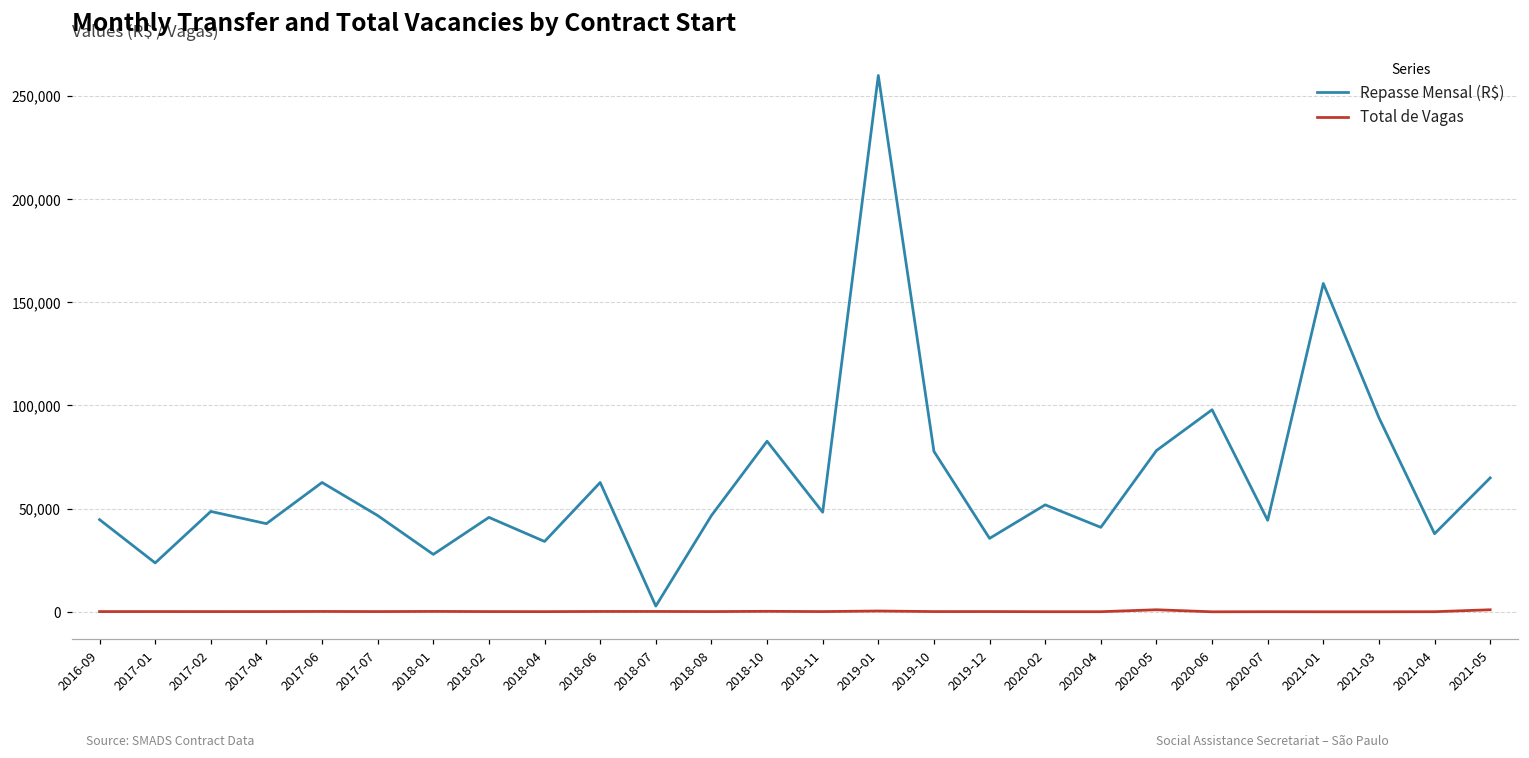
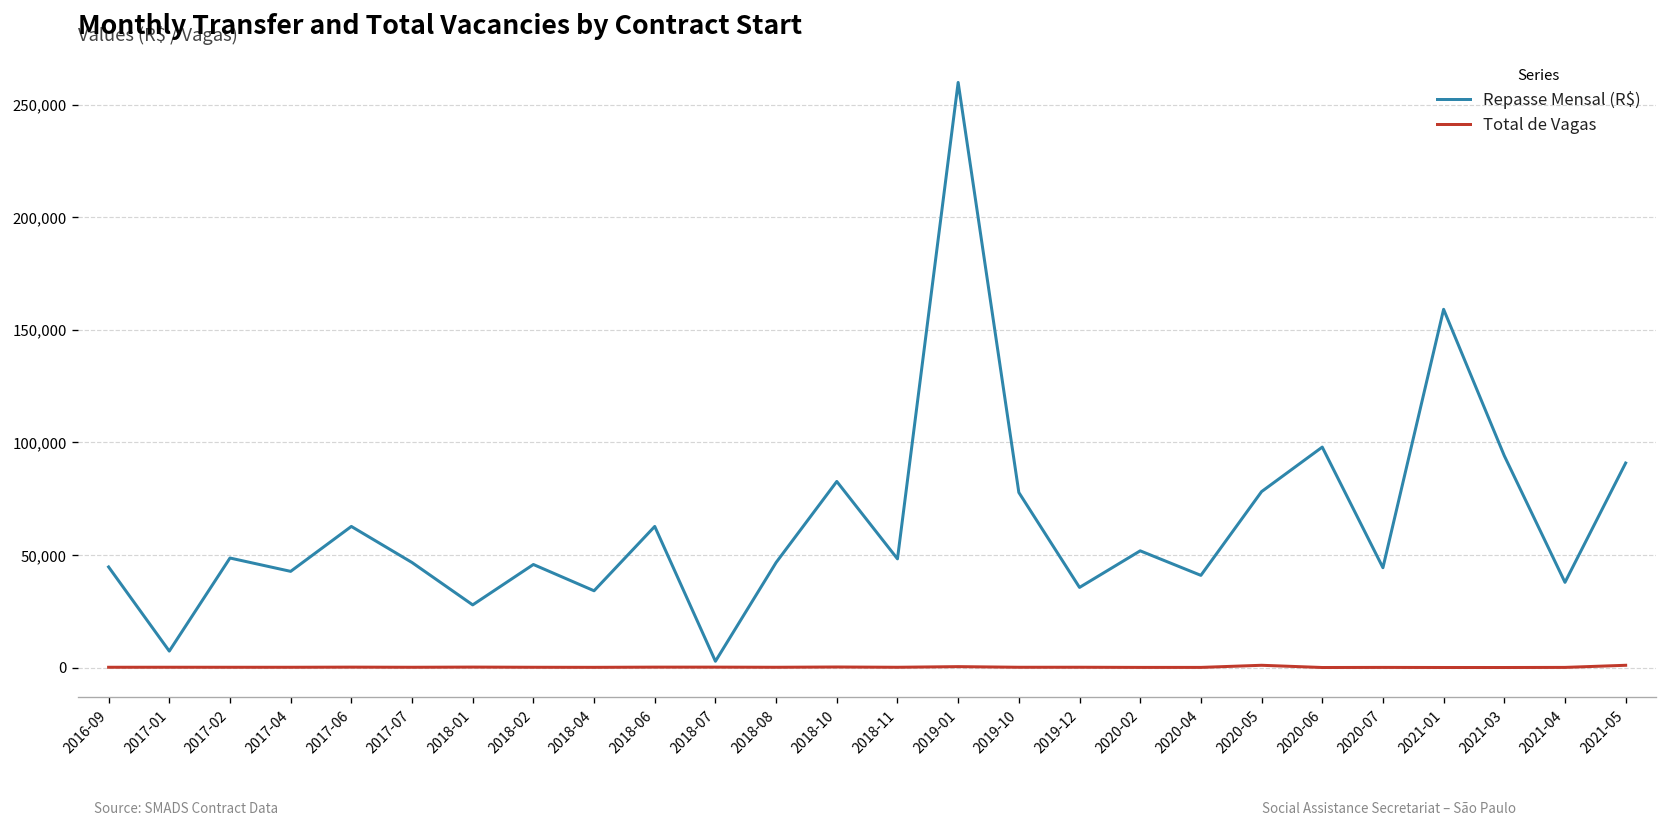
  {
    "Repasse Mensal (R$)": {
      "2016-09": "45,000",
-     "2017-01": "24,000",
+     "2017-01": "7,000",
      "2017-02": "49,000",
      "2017-04": "43,000",
      "2017-06": "63,000",
      "2017-07": "47,000",
      "2018-01": "28,000",
      "2018-02": "46,000",
      "2018-04": "34,000",
      "2018-06": "63,000",
      "2018-07": "3,000",
      "2018-08": "47,000",
      "2018-10": "83,000",
      "2018-11": "48,000",
      "2019-01": "260,000",
      "2019-10": "78,000",
      "2019-12": "36,000",
      "2020-02": "52,000",
      "2020-04": "41,000",
      "2020-05": "78,000",
      "2020-06": "98,000",
      "2020-07": "44,000",
      "2021-01": "159,000",
      "2021-03": "94,000",
      "2021-04": "38,000",
-     "2021-05": "65,000"
+     "2021-05": "91,000"
    },
    "Total de Vagas": {
      "2016-09": "0",
      "2017-01": "0",
      "2017-02": "0",
      "2017-04": "0",
      "2017-06": "0",
      "2017-07": "0",
      "2018-01": "0",
      "2018-02": "0",
      "2018-04": "0",
      "2018-06": "0",
      "2018-07": "0",
      "2018-08": "0",
      "2018-10": "0",
      "2018-11": "0",
      "2019-01": "0",
      "2019-10": "0",
      "2019-12": "0",
      "2020-02": "0",
      "2020-04": "0",
      "2020-05": "1,000",
      "2020-06": "0",
      "2020-07": "0",
      "2021-01": "0",
      "2021-03": "0",
      "2021-04": "0",
      "2021-05": "1,000"
    }
  }
